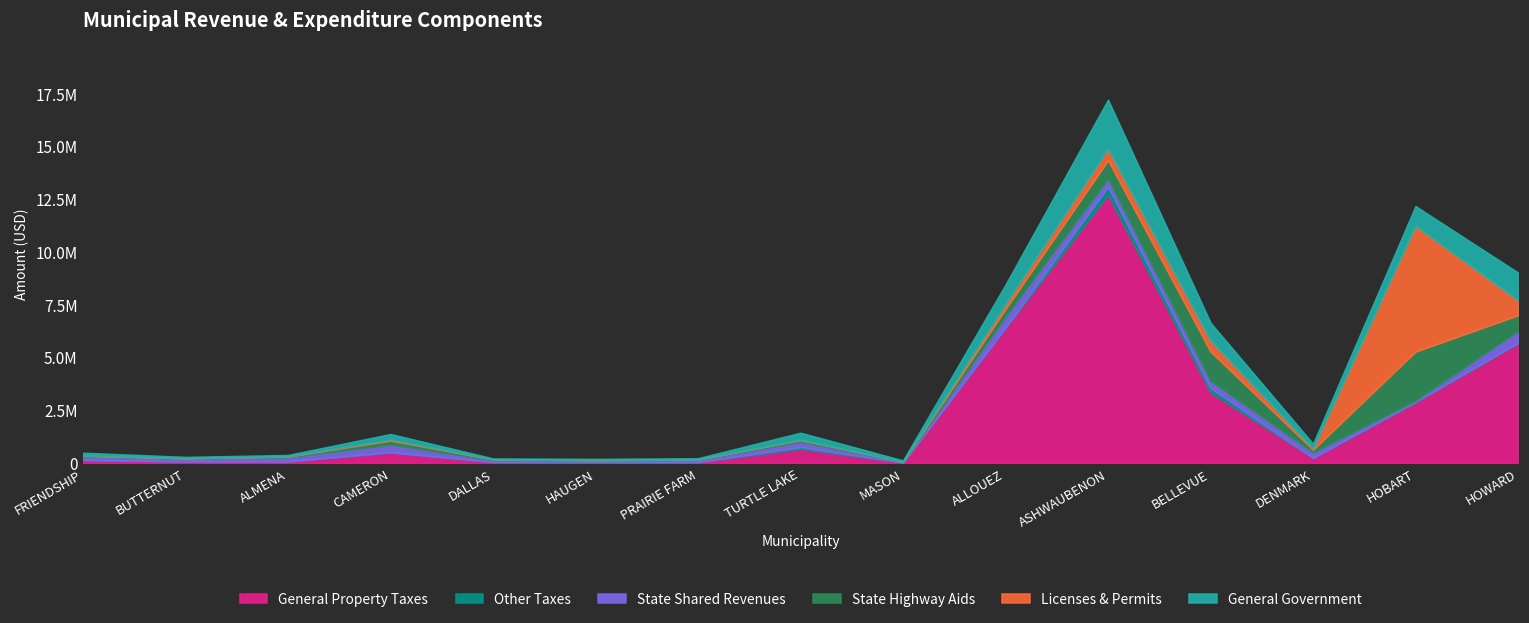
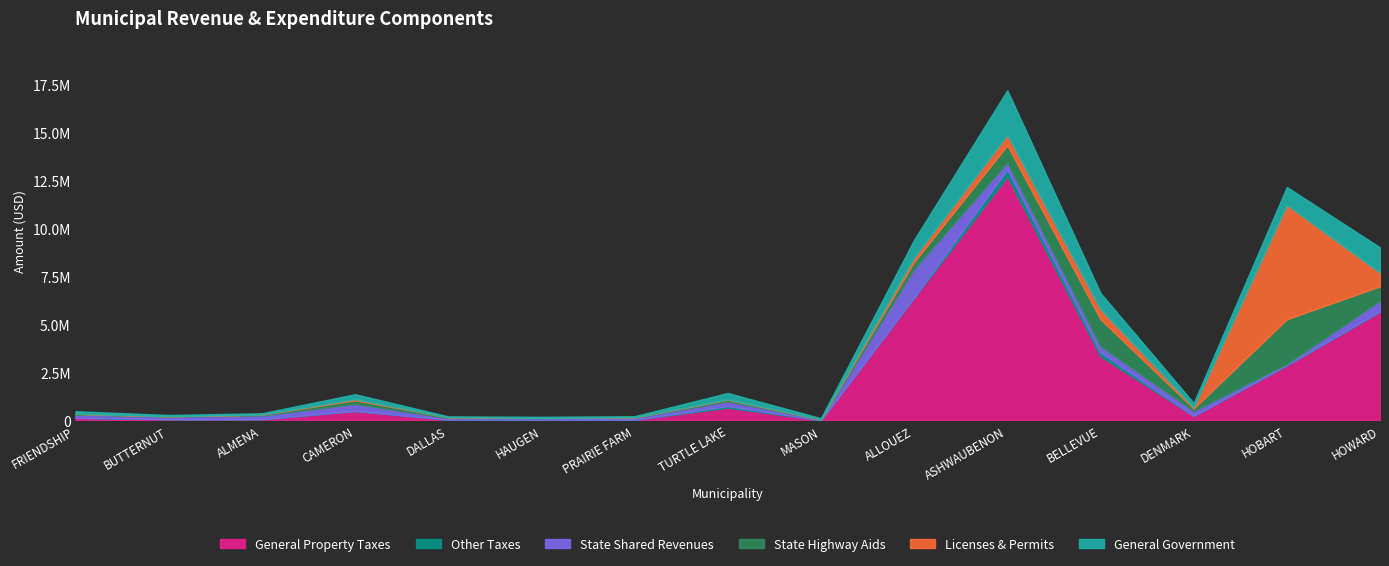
  {
    "General Property Taxes": {
      "ASHWAUBENON": 12700000,
      "BELLEVUE": 3300000
    },
    "State Shared Revenues": {
      "CAMERON": 400000,
-     "ALLOUEZ": 500000,
+     "ALLOUEZ": 1500000,
      "ASHWAUBENON": 400000,
      "BELLEVUE": 300000,
      "HOWARD": 600000
    },
    "State Highway Aids": {
      "ALLOUEZ": 400000,
      "ASHWAUBENON": 900000,
      "BELLEVUE": 1400000,
      "HOBART": 2300000,
      "HOWARD": 700000
    },
    "Licenses & Permits": {
      "ALLOUEZ": 200000,
      "ASHWAUBENON": 600000,
      "BELLEVUE": 500000,
      "HOBART": 6000000,
      "HOWARD": 700000
    }
  }
